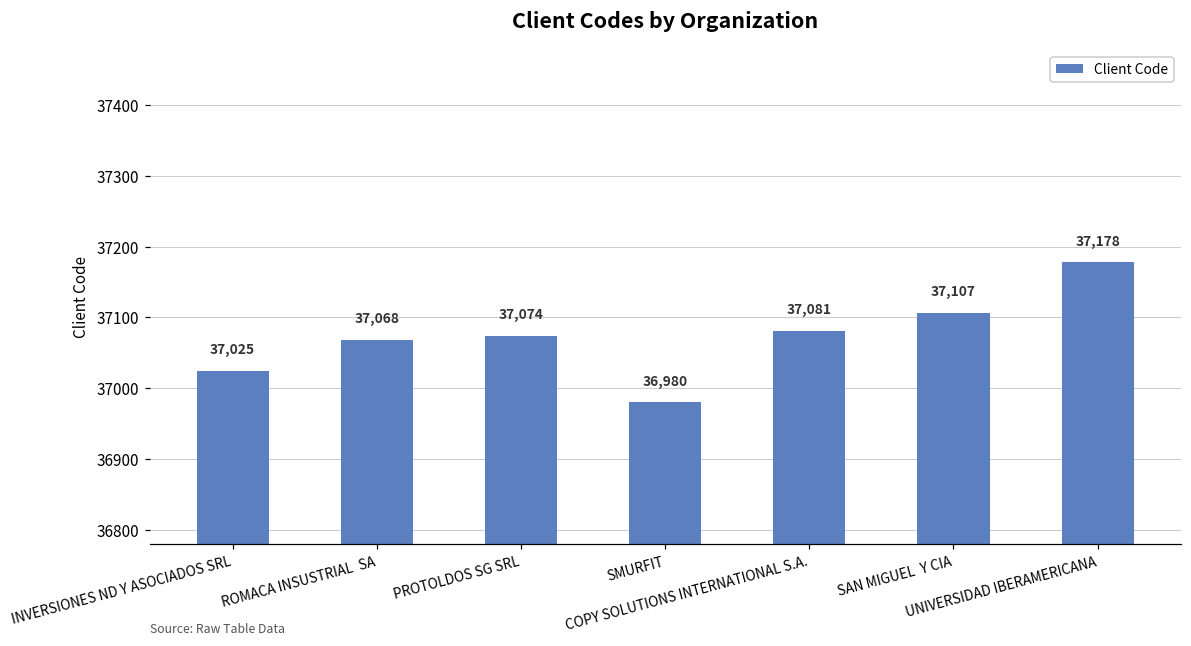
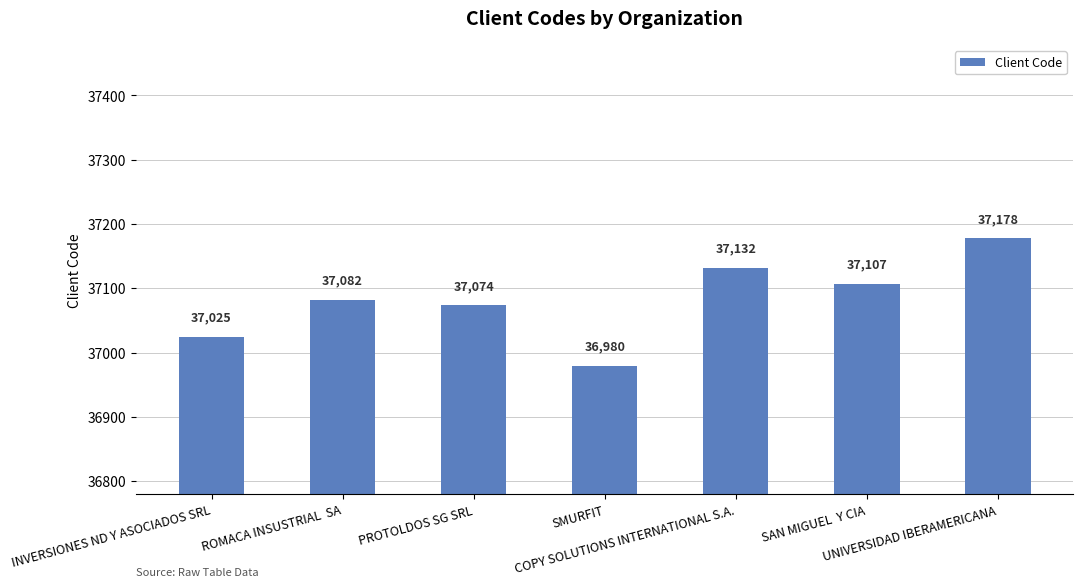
  {
    "INVERSIONES ND Y ASOCIADOS SRL": "37,025",
-   "ROMACA INSUSTRIAL SA": "37,068",
+   "ROMACA INSUSTRIAL SA": "37,082",
    "PROTOLDOS SG SRL": "37,074",
    "SMURFIT": "36,980",
-   "COPY SOLUTIONS INTERNATIONAL S.A.": "37,081",
+   "COPY SOLUTIONS INTERNATIONAL S.A.": "37,132",
    "SAN MIGUEL Y CIA": "37,107",
    "UNIVERSIDAD IBERAMERICANA": "37,178"
  }
